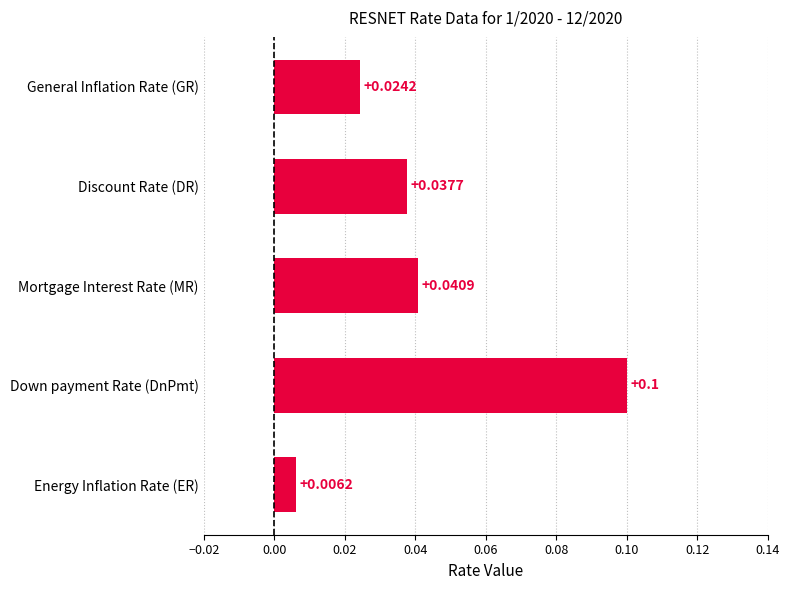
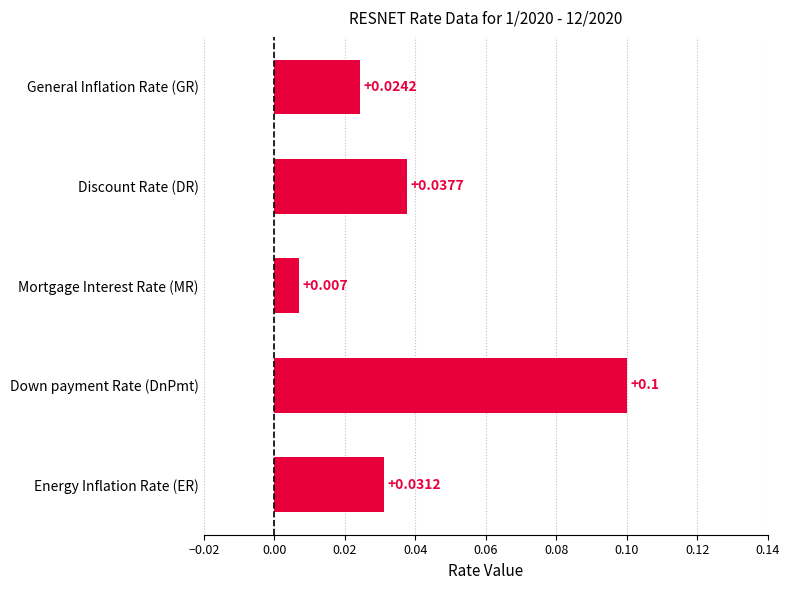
  {
    "General Inflation Rate (GR)": "+0.0242",
    "Discount Rate (DR)": "+0.0377",
-   "Mortgage Interest Rate (MR)": "+0.0409",
+   "Mortgage Interest Rate (MR)": "+0.007",
    "Down payment Rate (DnPmt)": "+0.1",
-   "Energy Inflation Rate (ER)": "+0.0062"
+   "Energy Inflation Rate (ER)": "+0.0312"
  }
